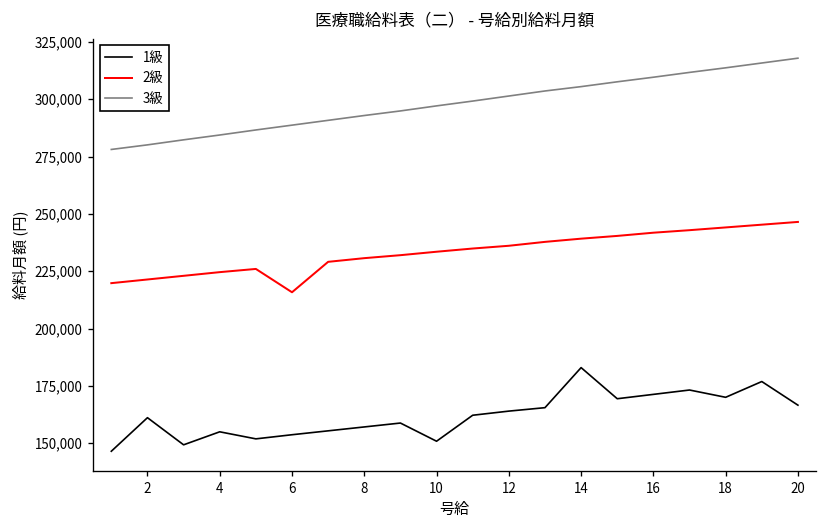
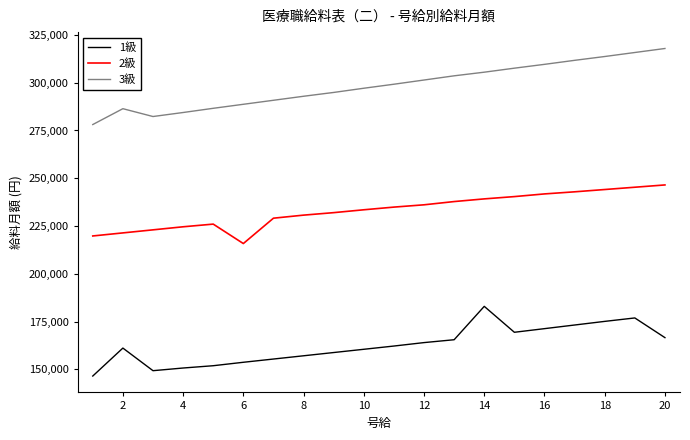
  {
    "1級": {
      "2": "161,000",
-     "4": "155,000",
+     "4": "151,000",
      "6": "154,000",
      "8": "157,000",
-     "10": "151,000",
+     "10": "161,000",
      "12": "164,000",
      "14": "183,000",
      "16": "171,000",
-     "18": "170,000",
+     "18": "175,000",
      "20": "167,000"
    },
    "2級": {
      "2": "221,000",
      "4": "225,000",
      "6": "216,000",
      "8": "231,000",
      "10": "234,000",
      "12": "236,000",
      "14": "239,000",
      "16": "242,000",
      "18": "244,000",
      "20": "247,000"
    },
    "3級": {
-     "2": "280,000",
+     "2": "286,000",
      "4": "284,000",
      "6": "289,000",
      "8": "293,000",
      "10": "297,000",
      "12": "301,000",
      "14": "306,000",
      "16": "310,000",
      "18": "314,000",
      "20": "318,000"
    }
  }
